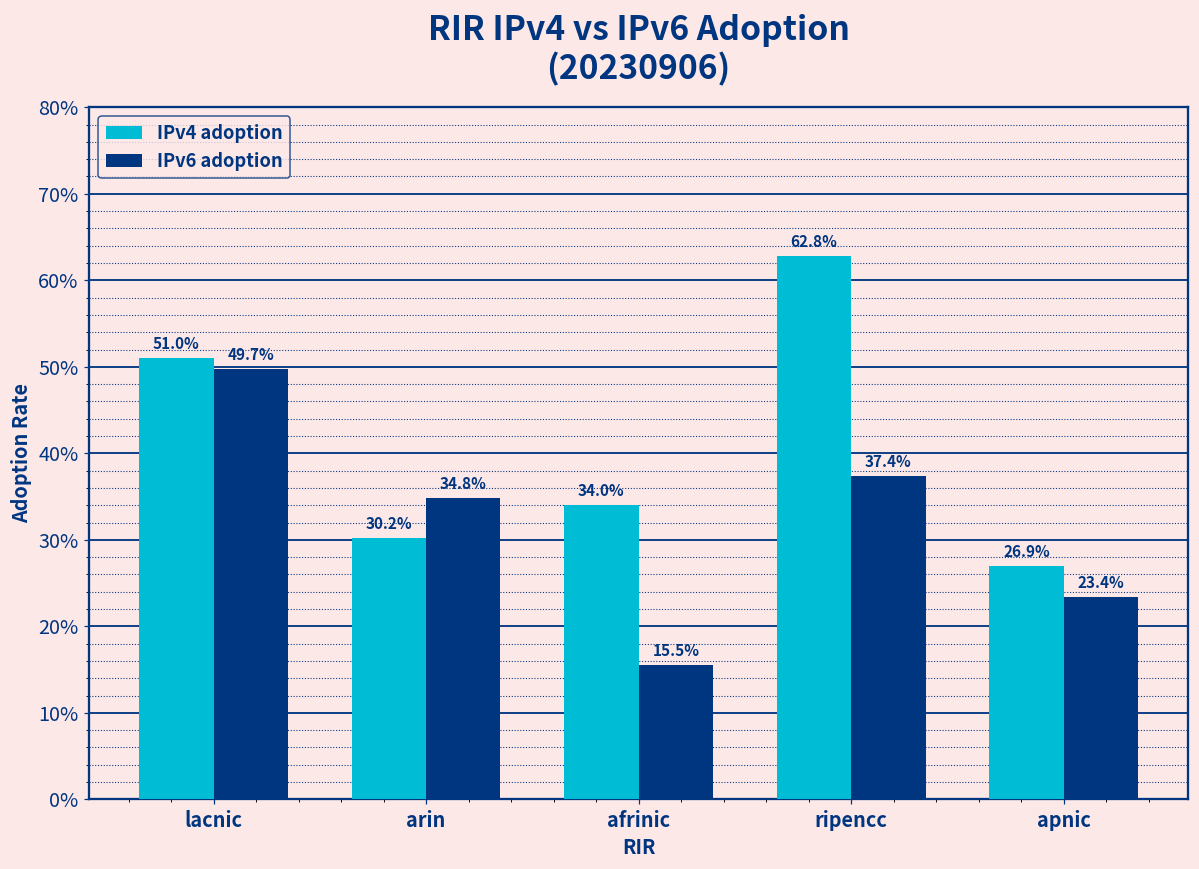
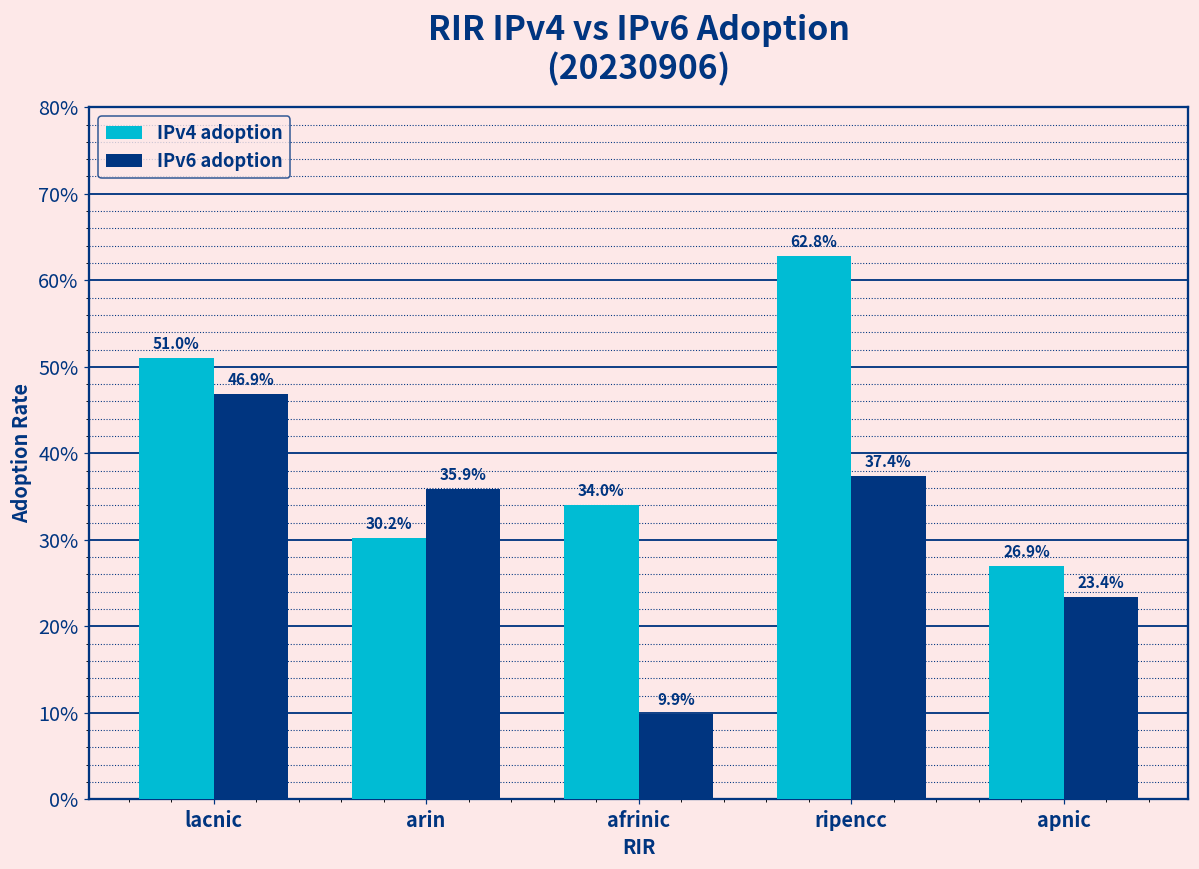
  {
    "IPv4 adoption": {
      "lacnic": "51.0%",
      "arin": "30.2%",
      "afrinic": "34.0%",
      "ripencc": "62.8%",
      "apnic": "26.9%"
    },
    "IPv6 adoption": {
-     "lacnic": "49.7%",
-     "arin": "34.8%",
-     "afrinic": "15.5%",
+     "lacnic": "46.9%",
+     "arin": "35.9%",
+     "afrinic": "9.9%",
      "ripencc": "37.4%",
      "apnic": "23.4%"
    }
  }
